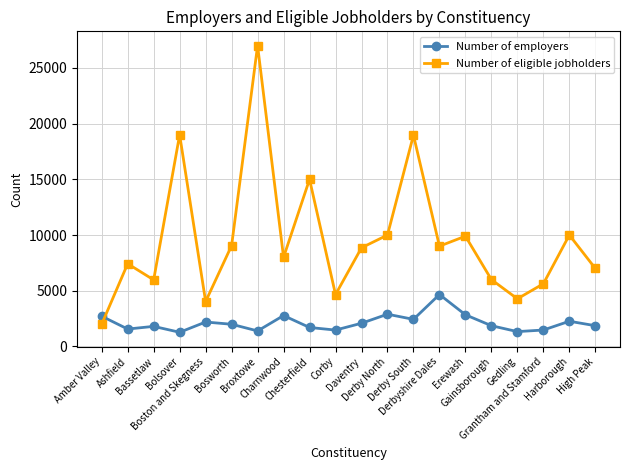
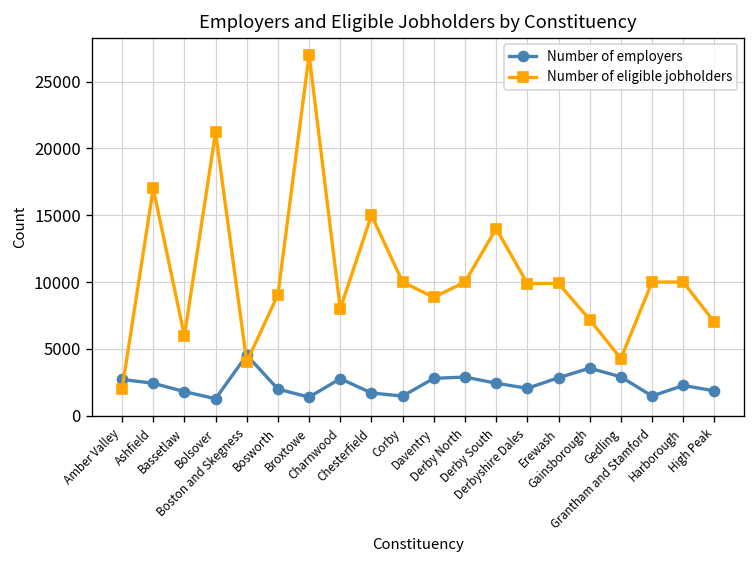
  {
    "Number of employers": {
      "Amber Valley": 2700,
-     "Ashfield": 1600,
+     "Ashfield": 2400,
      "Bassetlaw": 1800,
      "Bolsover": 1300,
-     "Boston and Skegness": 2200,
+     "Boston and Skegness": 4500,
      "Bosworth": 2000,
      "Broxtowe": 1400,
      "Charnwood": 2800,
      "Chesterfield": 1700,
      "Corby": 1500,
-     "Daventry": 2100,
+     "Daventry": 2800,
      "Derby North": 2900,
      "Derby South": 2400,
-     "Derbyshire Dales": 4700,
+     "Derbyshire Dales": 2100,
      "Erewash": 2800,
-     "Gainsborough": 1900,
-     "Gedling": 1300,
+     "Gainsborough": 3600,
+     "Gedling": 2900,
      "Grantham and Stamford": 1500,
      "Harborough": 2300,
      "High Peak": 1900
    },
    "Number of eligible jobholders": {
      "Amber Valley": 2000,
-     "Ashfield": 7400,
+     "Ashfield": 17000,
      "Bassetlaw": 6000,
-     "Bolsover": 19000,
+     "Bolsover": 21200,
      "Boston and Skegness": 4000,
      "Bosworth": 9100,
      "Broxtowe": 27000,
      "Charnwood": 8000,
      "Chesterfield": 15000,
-     "Corby": 4700,
+     "Corby": 10000,
      "Daventry": 8900,
      "Derby North": 10000,
-     "Derby South": 19000,
-     "Derbyshire Dales": 9000,
+     "Derby South": 14000,
+     "Derbyshire Dales": 9900,
      "Erewash": 9900,
-     "Gainsborough": 6000,
+     "Gainsborough": 7200,
      "Gedling": 4300,
-     "Grantham and Stamford": 5600,
+     "Grantham and Stamford": 10000,
      "Harborough": 10000,
      "High Peak": 7000
    }
  }
